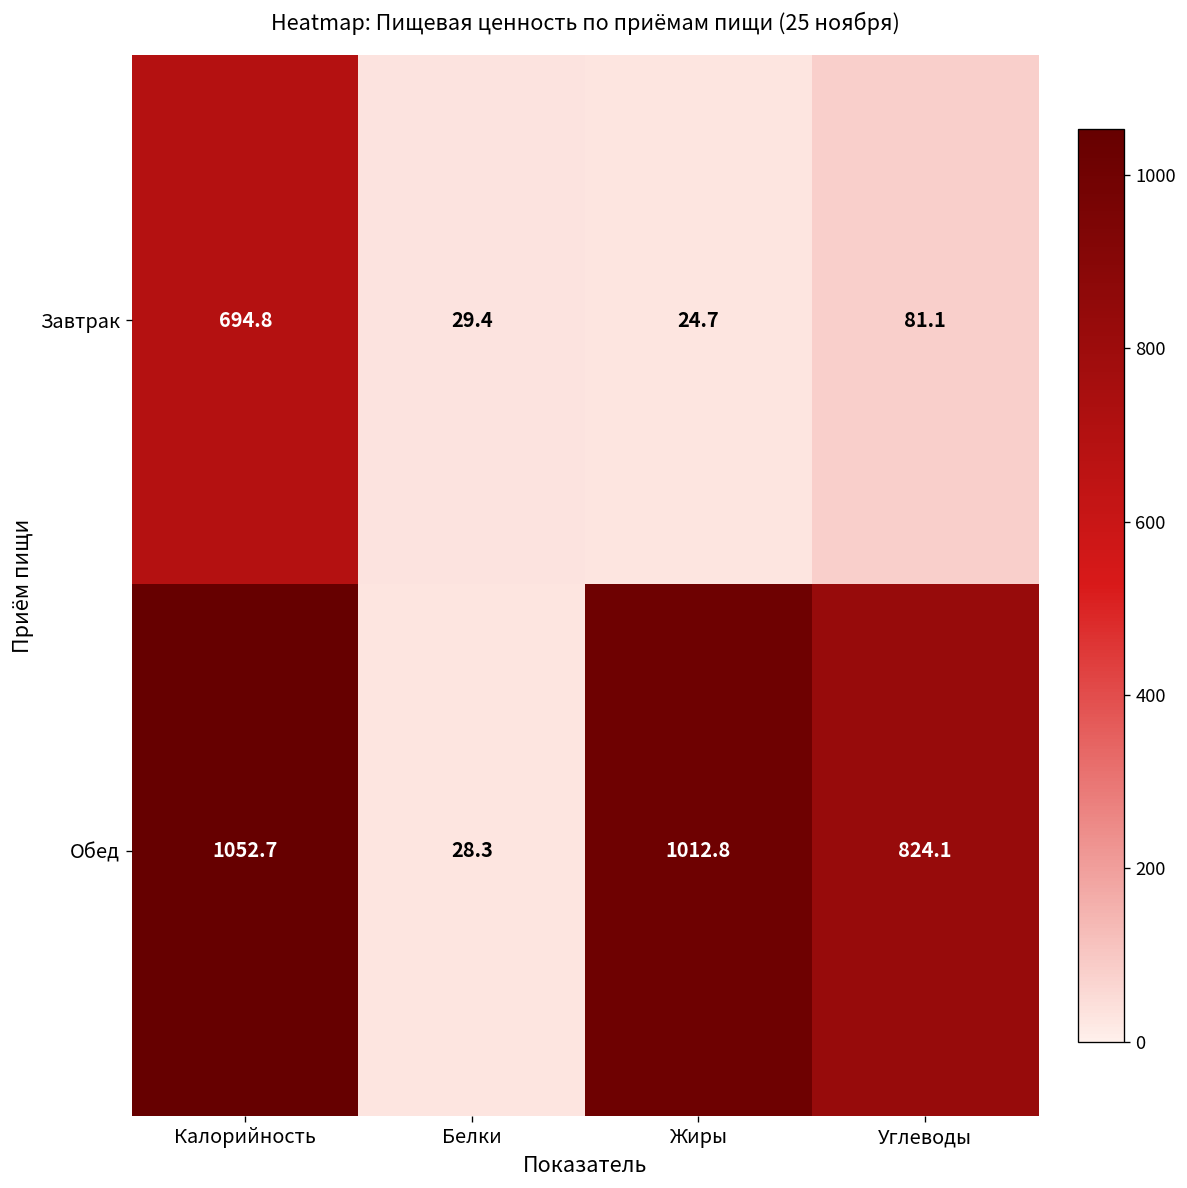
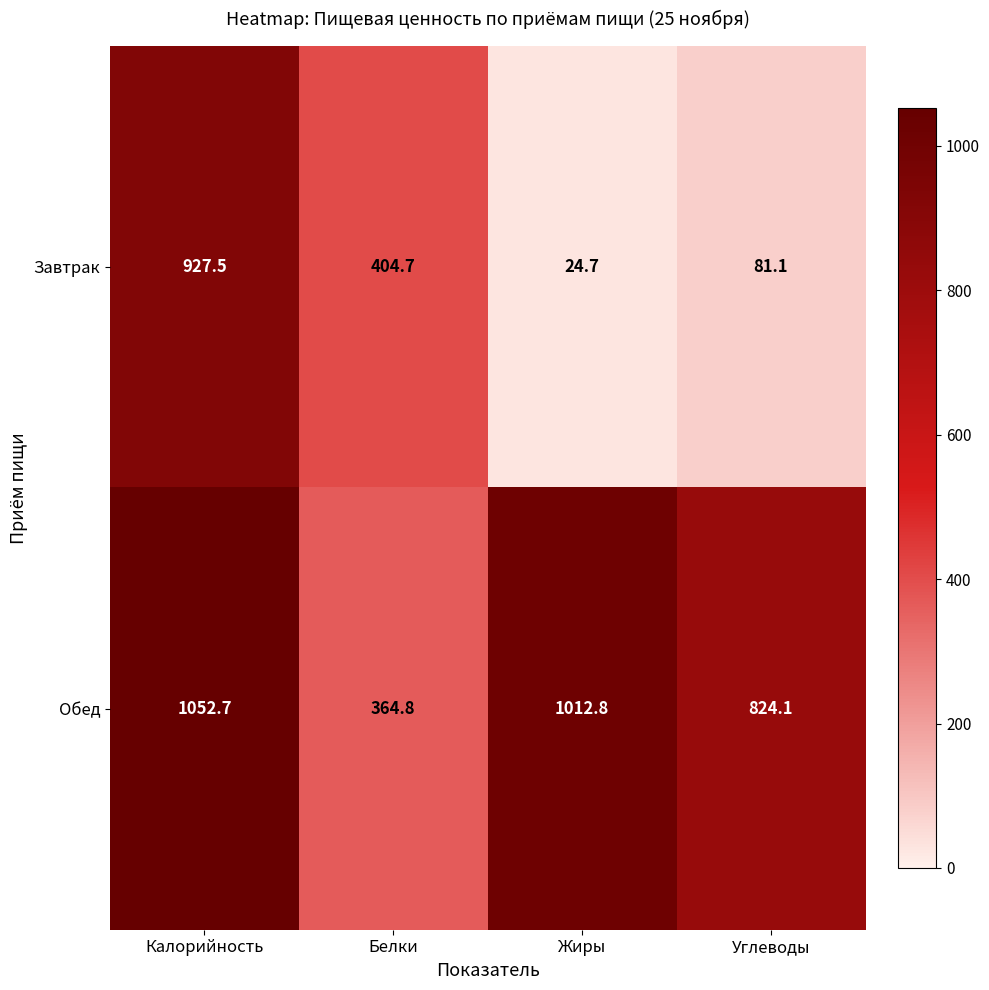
  {
    "Завтрак": {
-     "Калорийность": 694.8,
-     "Белки": 29.4,
+     "Калорийность": 927.5,
+     "Белки": 404.7,
      "Жиры": 24.7,
      "Углеводы": 81.1
    },
    "Обед": {
      "Калорийность": 1052.7,
-     "Белки": 28.3,
+     "Белки": 364.8,
      "Жиры": 1012.8,
      "Углеводы": 824.1
    }
  }
